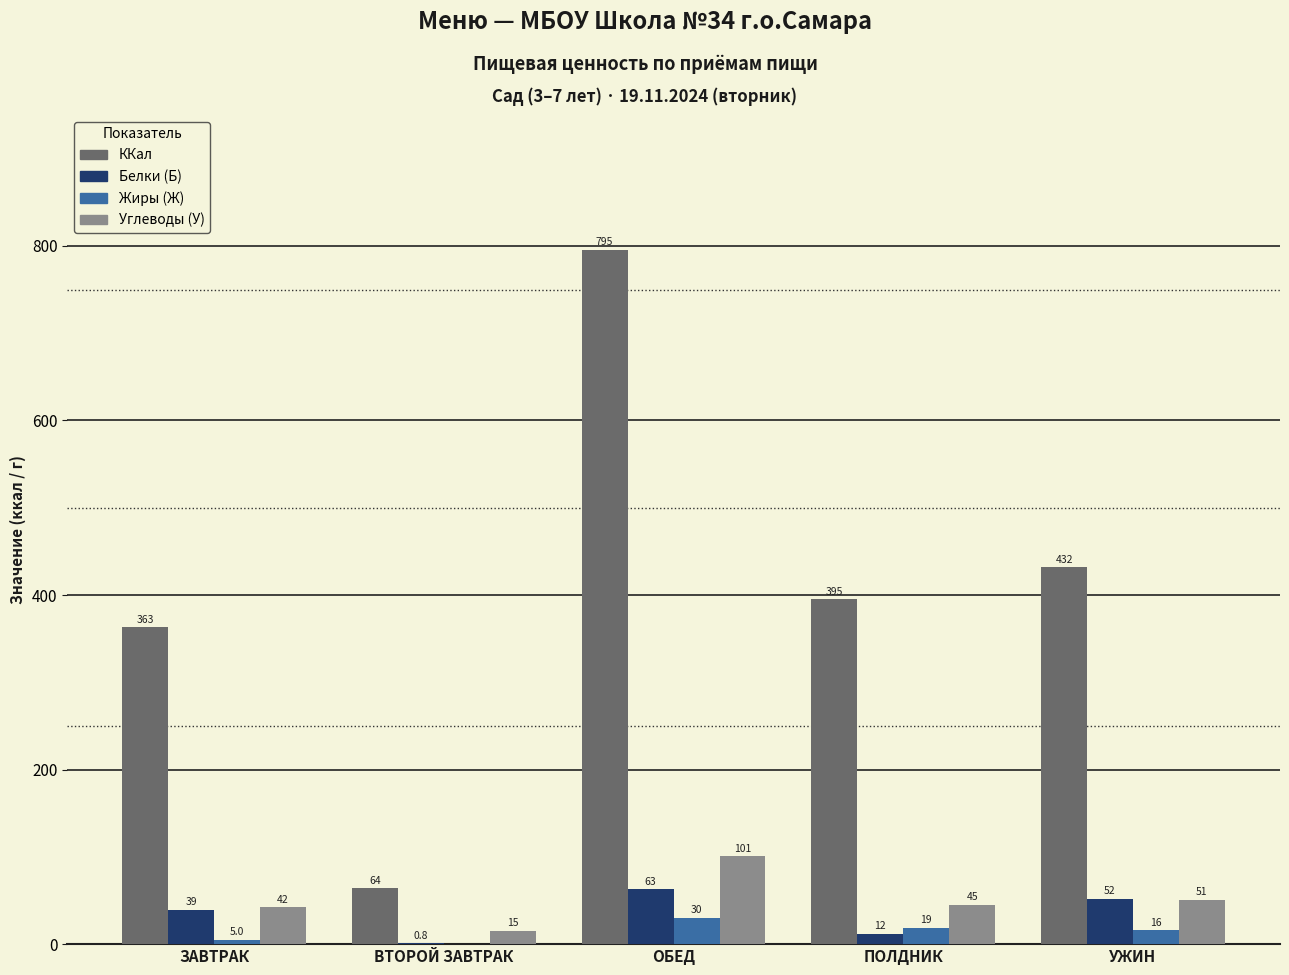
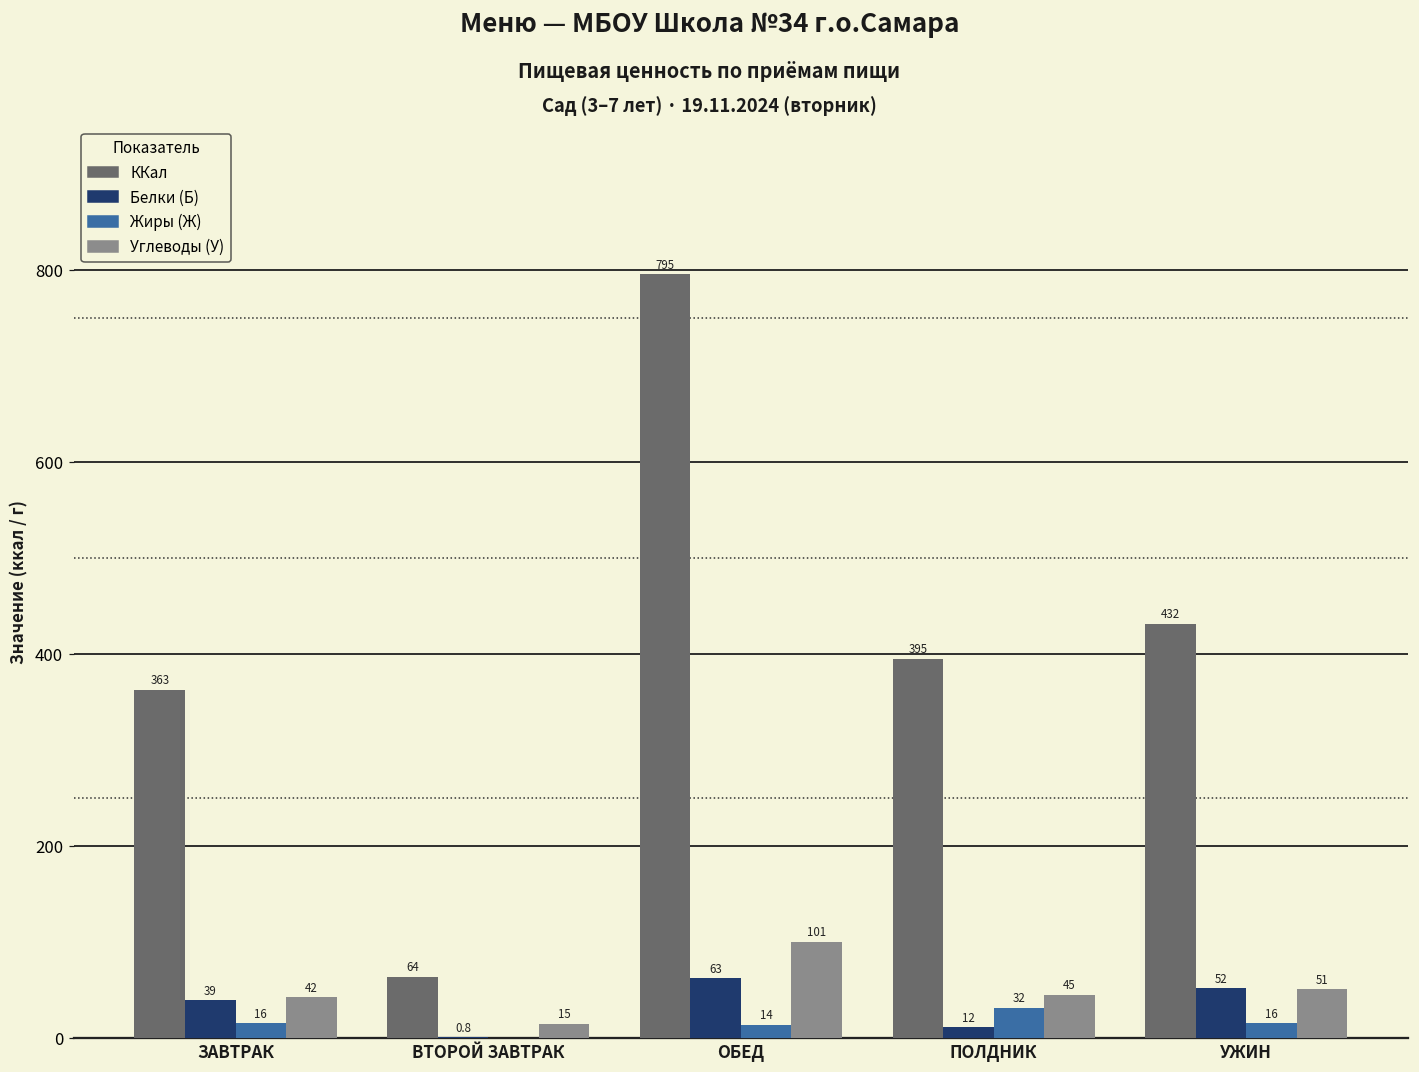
  {
    "Белки (Б)": {
      "ЗАВТРАК": 39,
      "ВТОРОЙ ЗАВТРАК": 0.8,
      "ОБЕД": 63,
      "ПОЛДНИК": 12,
      "УЖИН": 52
    },
    "Жиры (Ж)": {
-     "ЗАВТРАК": 5.0,
-     "ОБЕД": 30,
-     "ПОЛДНИК": 19,
+     "ЗАВТРАК": 16,
+     "ОБЕД": 14,
+     "ПОЛДНИК": 32,
      "УЖИН": 16
    }
  }
